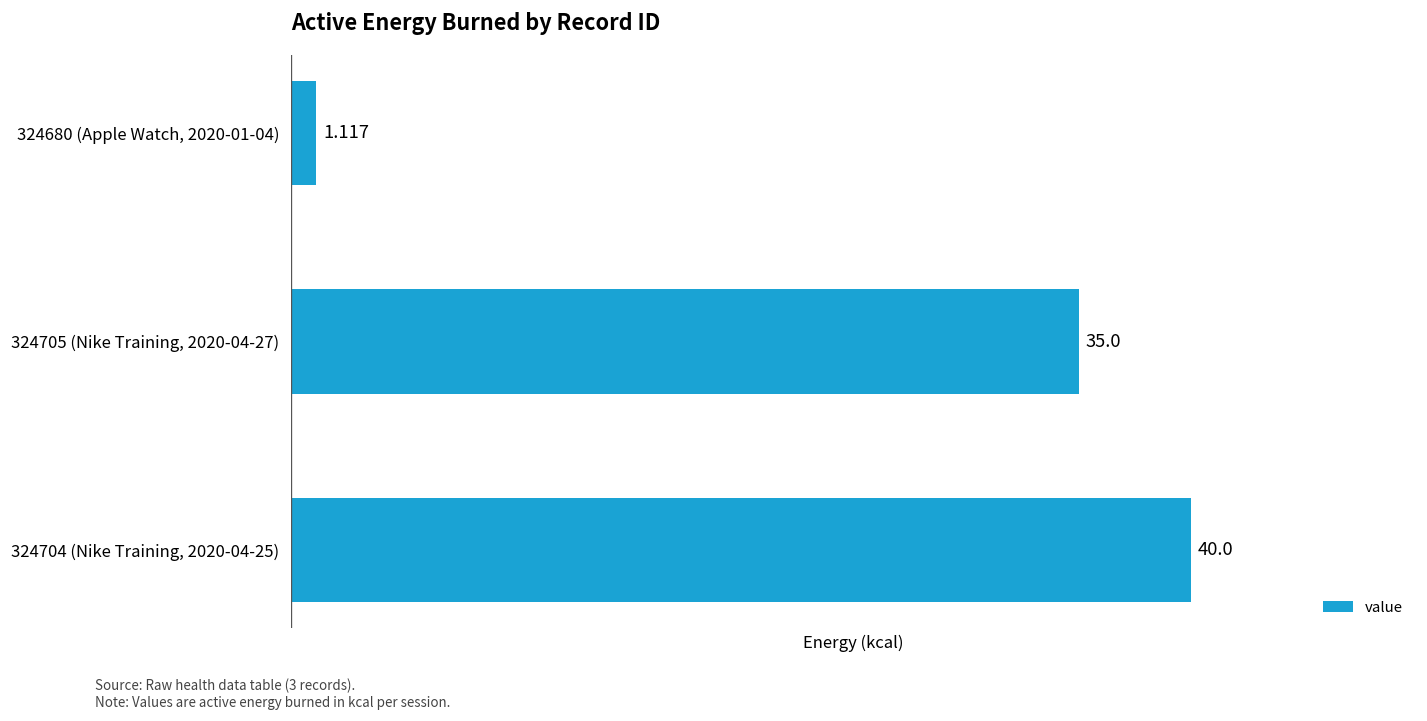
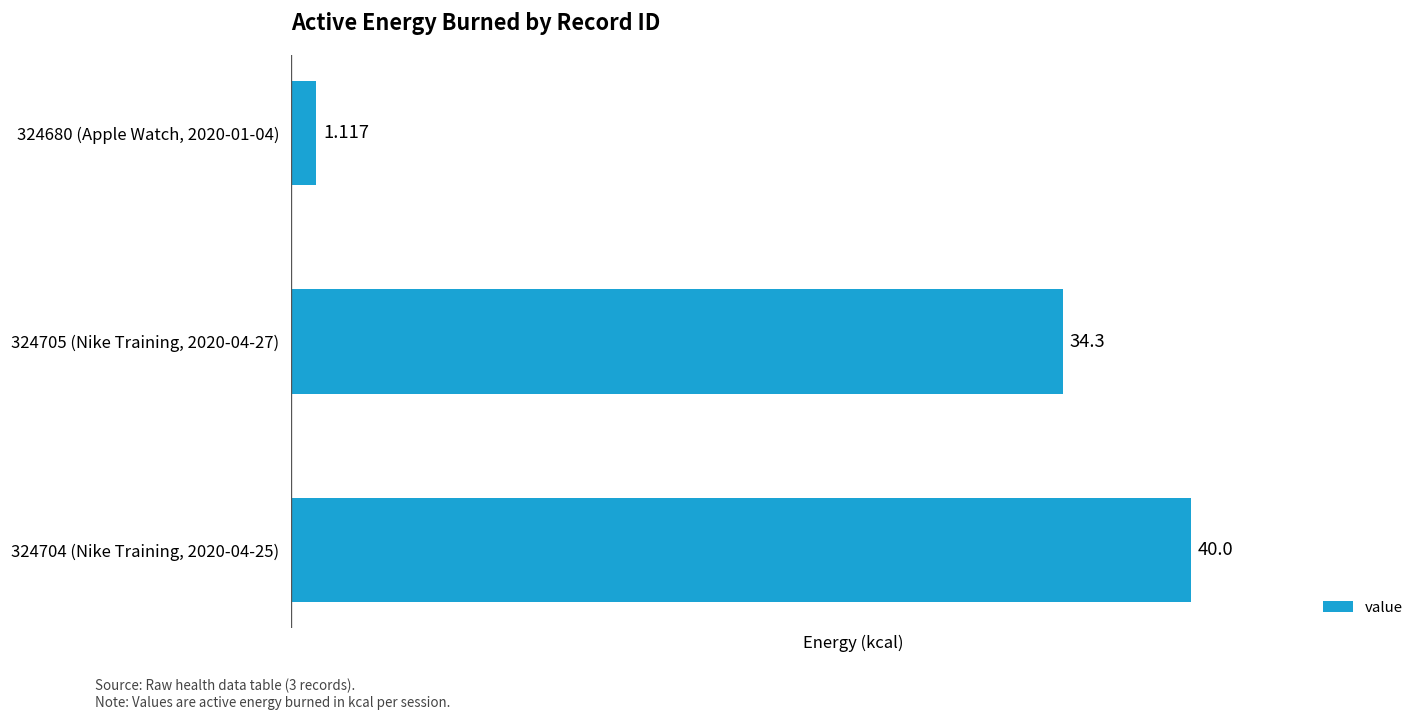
  {
    "324680 (Apple Watch, 2020-01-04)": 1.117,
-   "324705 (Nike Training, 2020-04-27)": 35.0,
+   "324705 (Nike Training, 2020-04-27)": 34.3,
    "324704 (Nike Training, 2020-04-25)": 40.0
  }
